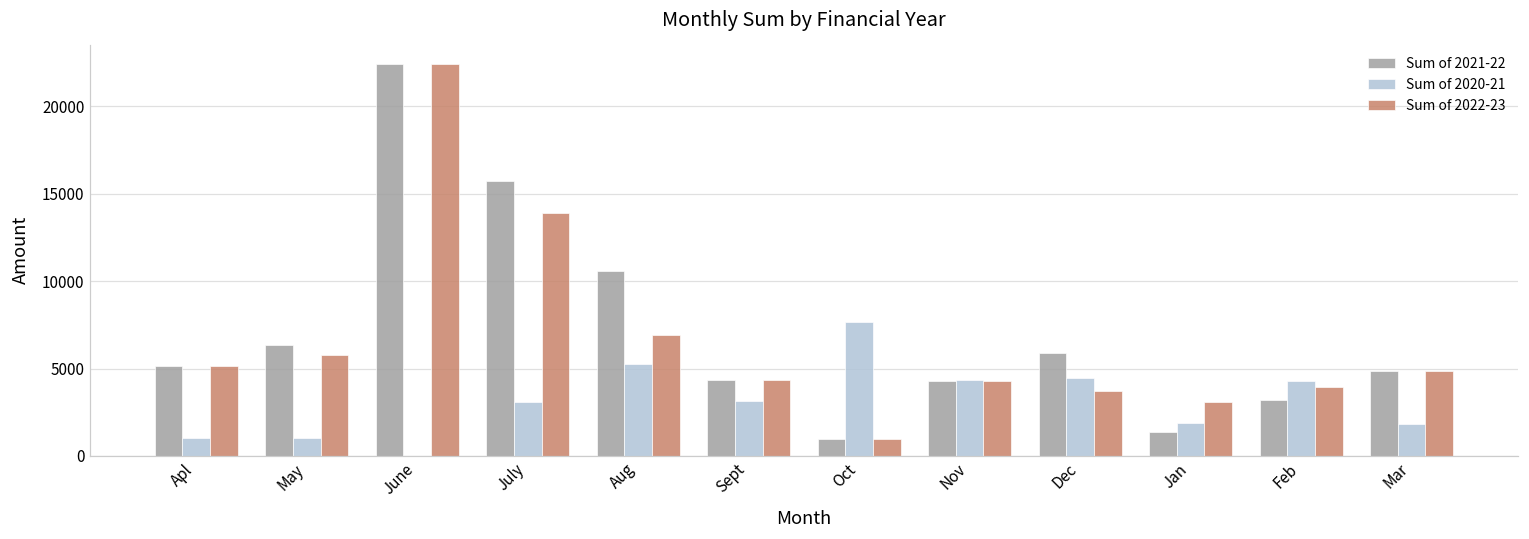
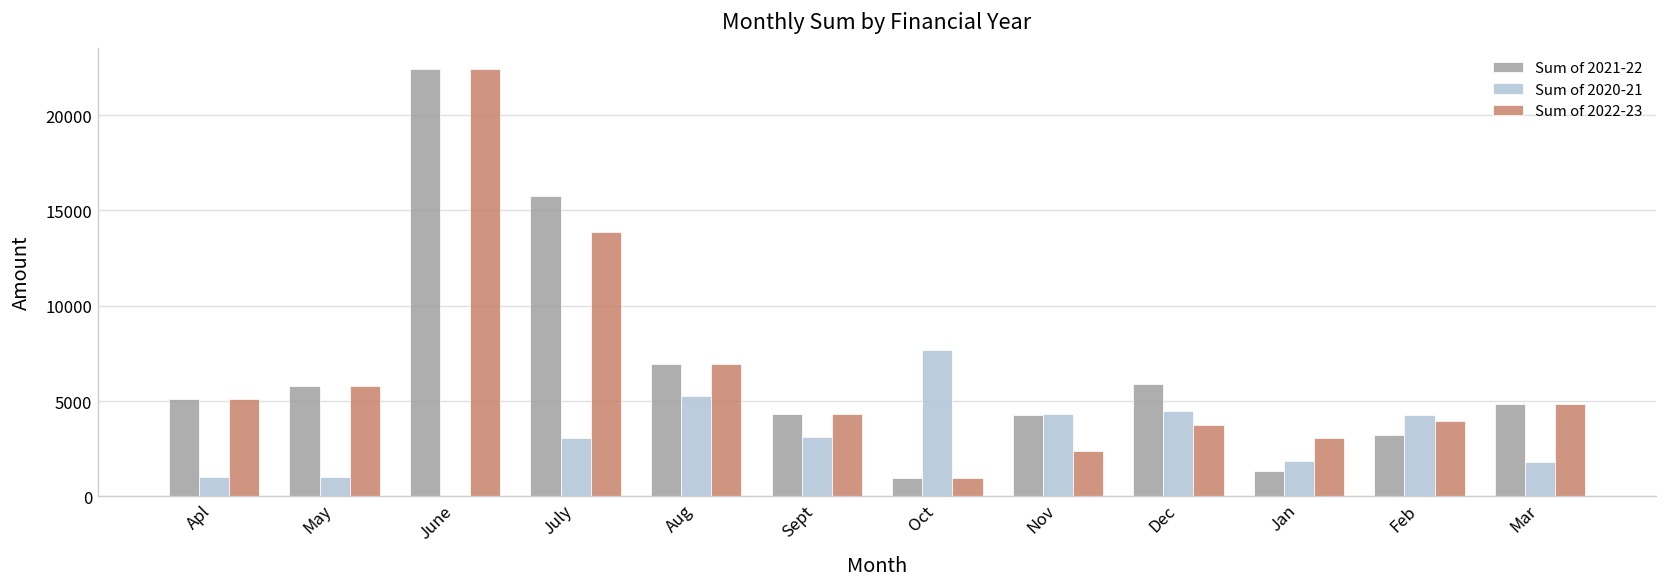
  {
    "Sum of 2021-22": {
      "Apl": 5100,
-     "May": 6400,
+     "May": 5800,
      "June": 22400,
      "July": 15700,
-     "Aug": 10600,
+     "Aug": 6900,
      "Sept": 4300,
      "Oct": 1000,
      "Nov": 4300,
      "Dec": 5900,
      "Jan": 1300,
      "Feb": 3200,
      "Mar": 4900
    },
    "Sum of 2020-21": {
      "Apl": 1000,
      "May": 1000,
      "June": 0,
      "July": 3100,
      "Aug": 5300,
      "Sept": 3100,
      "Oct": 7700,
      "Nov": 4300,
      "Dec": 4500,
      "Jan": 1900,
      "Feb": 4300,
      "Mar": 1800
    },
    "Sum of 2022-23": {
      "Apl": 5100,
      "May": 5800,
      "June": 22400,
      "July": 13900,
      "Aug": 6900,
      "Sept": 4300,
      "Oct": 1000,
-     "Nov": 4300,
+     "Nov": 2400,
      "Dec": 3700,
      "Jan": 3100,
      "Feb": 4000,
      "Mar": 4900
    }
  }
